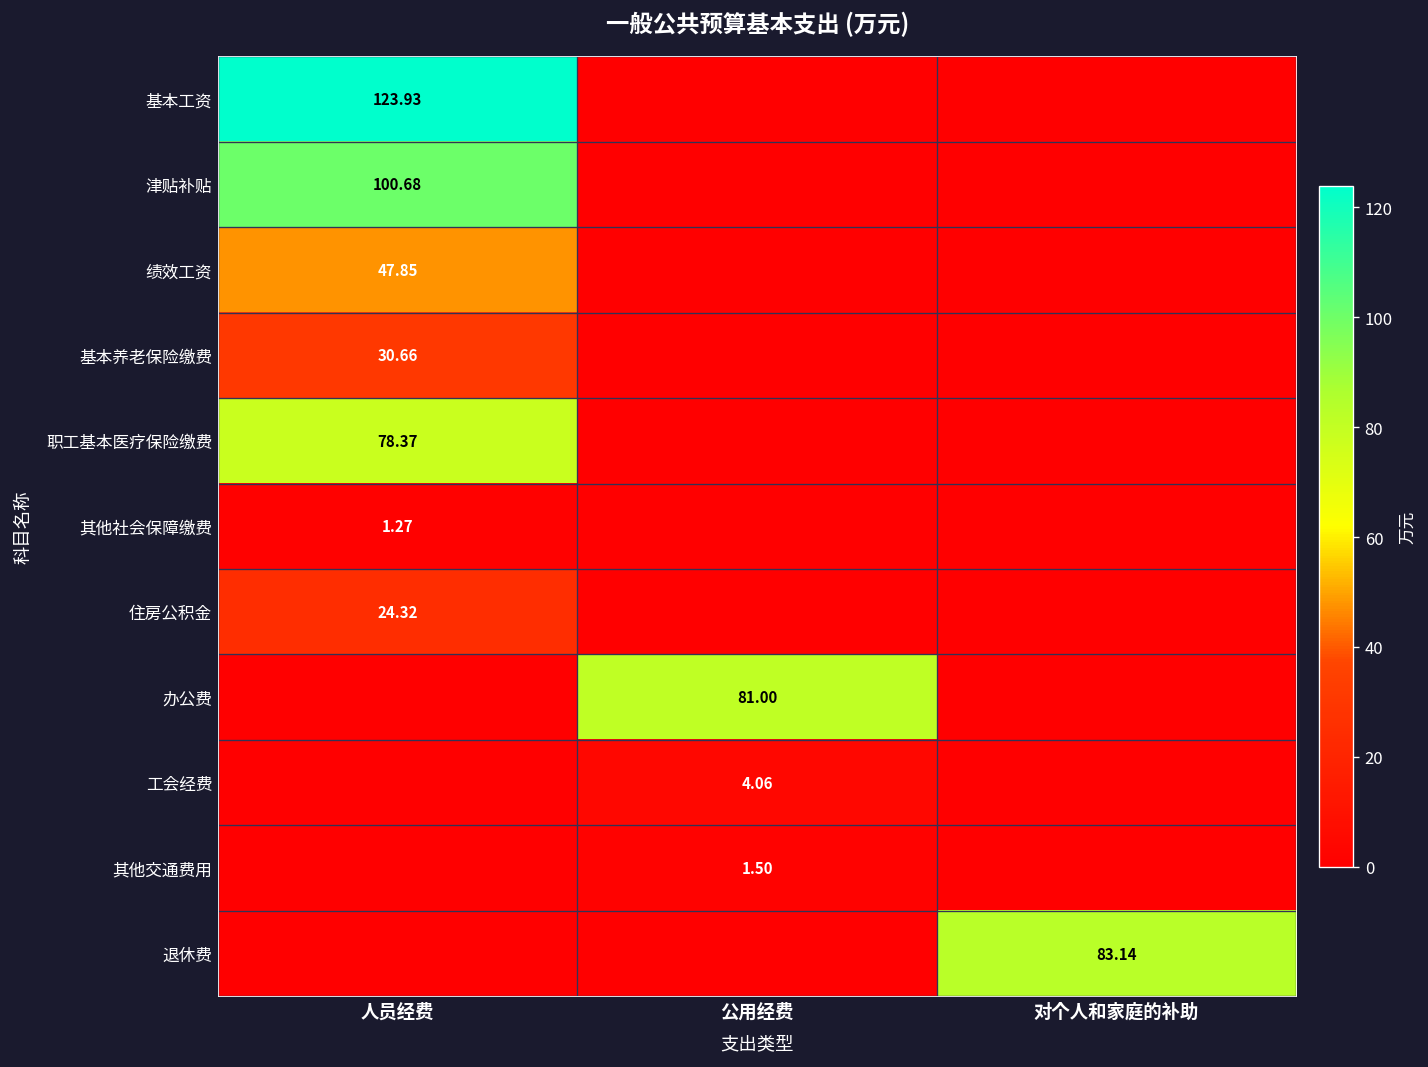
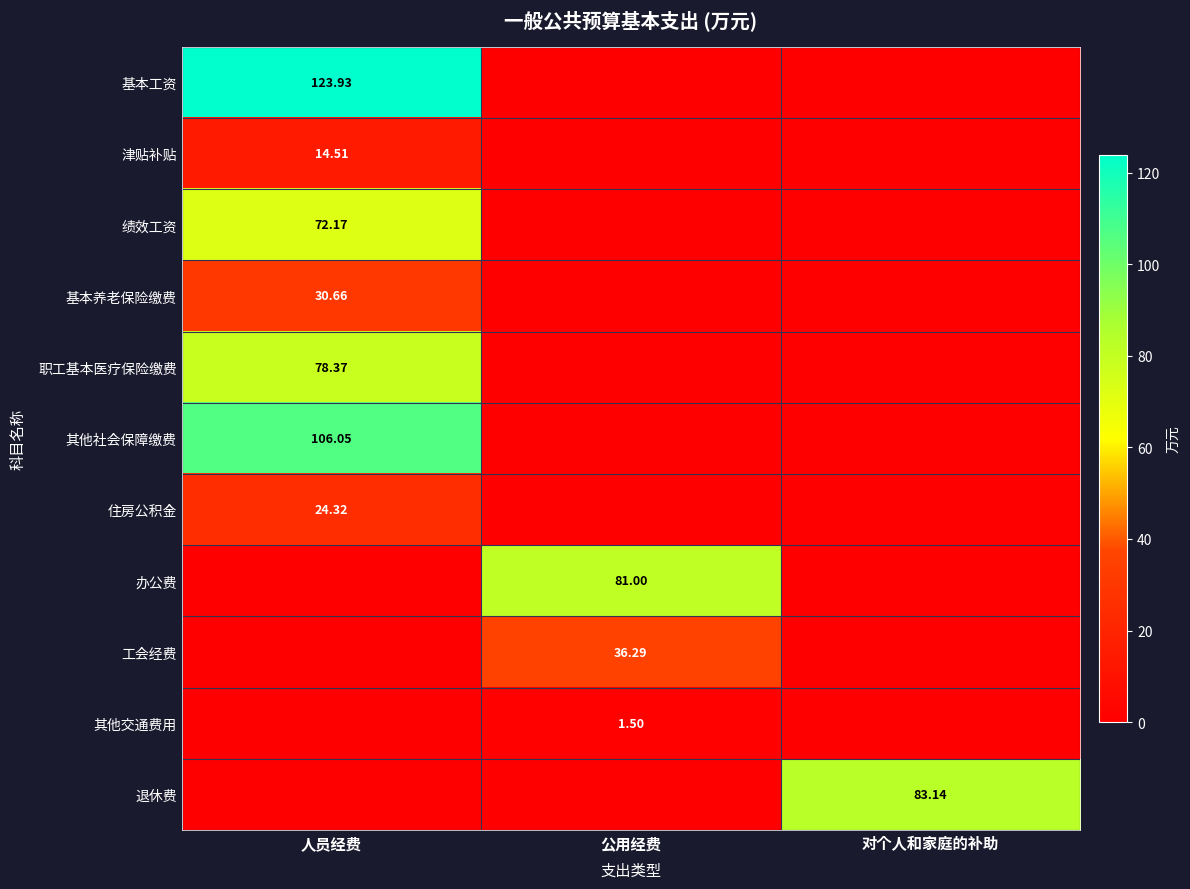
  {
    "基本工资": {
      "人员经费": 123.93
    },
    "津贴补贴": {
-     "人员经费": 100.68
+     "人员经费": 14.51
    },
    "绩效工资": {
-     "人员经费": 47.85
+     "人员经费": 72.17
    },
    "基本养老保险缴费": {
      "人员经费": 30.66
    },
    "职工基本医疗保险缴费": {
      "人员经费": 78.37
    },
    "其他社会保障缴费": {
-     "人员经费": 1.27
+     "人员经费": 106.05
    },
    "住房公积金": {
      "人员经费": 24.32
    },
    "办公费": {
      "公用经费": 81.00
    },
    "工会经费": {
-     "公用经费": 4.06
+     "公用经费": 36.29
    },
    "其他交通费用": {
      "公用经费": 1.50
    },
    "退休费": {
      "对个人和家庭的补助": 83.14
    }
  }
